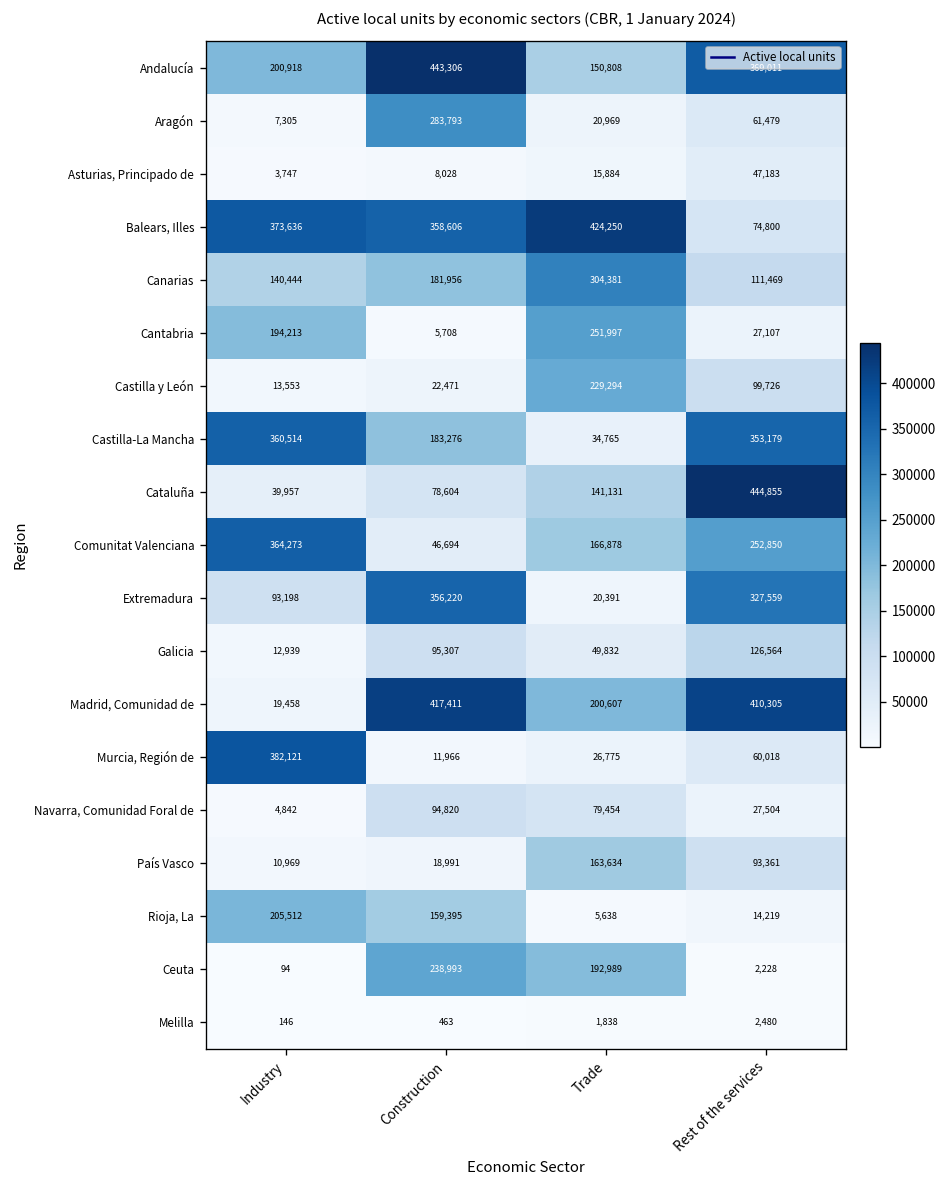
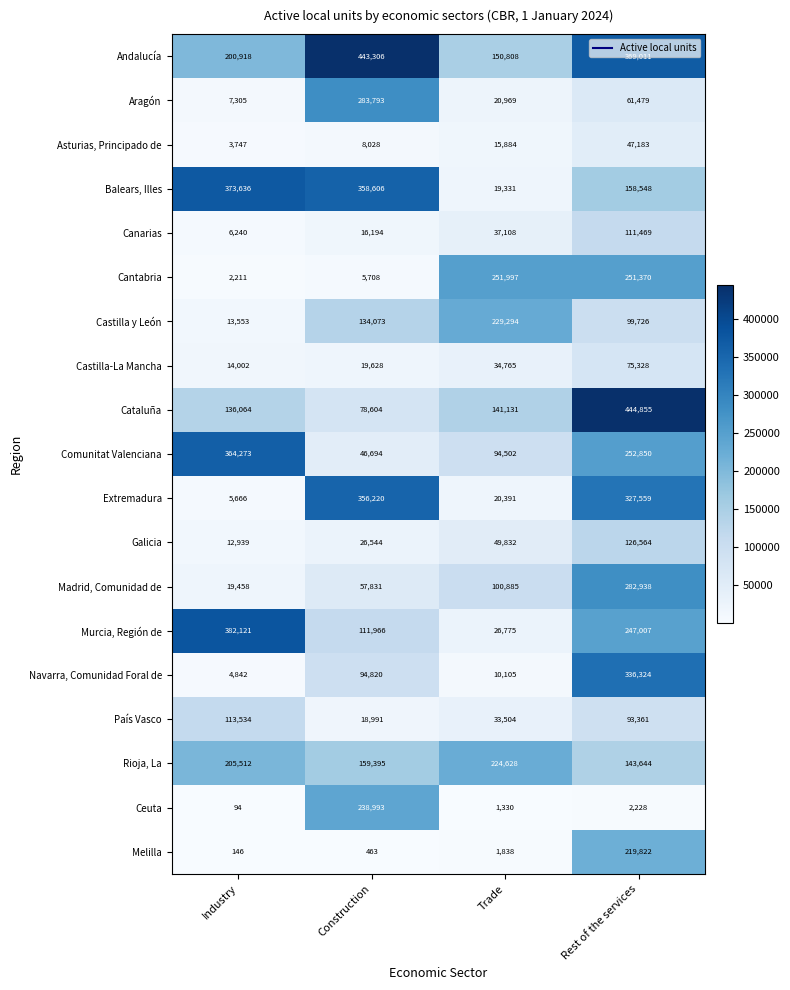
  {
    "Andalucía": {
      "Industry": "200,918",
      "Construction": "443,306",
      "Trade": "150,808"
    },
    "Aragón": {
      "Industry": "7,305",
      "Construction": "283,793",
      "Trade": "20,969",
      "Rest of the services": "61,479"
    },
    "Asturias, Principado de": {
      "Industry": "3,747",
      "Construction": "8,028",
      "Trade": "15,884",
      "Rest of the services": "47,183"
    },
    "Balears, Illes": {
      "Industry": "373,636",
      "Construction": "358,606",
-     "Trade": "424,250",
-     "Rest of the services": "74,800"
+     "Trade": "19,331",
+     "Rest of the services": "158,548"
    },
    "Canarias": {
-     "Industry": "140,444",
-     "Construction": "181,956",
-     "Trade": "304,381",
+     "Industry": "6,240",
+     "Construction": "16,194",
+     "Trade": "37,108",
      "Rest of the services": "111,469"
    },
    "Cantabria": {
-     "Industry": "194,213",
+     "Industry": "2,211",
      "Construction": "5,708",
      "Trade": "251,997",
-     "Rest of the services": "27,107"
+     "Rest of the services": "251,370"
    },
    "Castilla y León": {
      "Industry": "13,553",
-     "Construction": "22,471",
+     "Construction": "134,073",
      "Trade": "229,294",
      "Rest of the services": "99,726"
    },
    "Castilla-La Mancha": {
-     "Industry": "360,514",
-     "Construction": "183,276",
+     "Industry": "14,002",
+     "Construction": "19,628",
      "Trade": "34,765",
-     "Rest of the services": "353,179"
+     "Rest of the services": "75,328"
    },
    "Cataluña": {
-     "Industry": "39,957",
+     "Industry": "136,064",
      "Construction": "78,604",
      "Trade": "141,131",
      "Rest of the services": "444,855"
    },
    "Comunitat Valenciana": {
      "Industry": "364,273",
      "Construction": "46,694",
-     "Trade": "166,878",
+     "Trade": "94,502",
      "Rest of the services": "252,850"
    },
    "Extremadura": {
-     "Industry": "93,198",
+     "Industry": "5,666",
      "Construction": "356,220",
      "Trade": "20,391",
      "Rest of the services": "327,559"
    },
    "Galicia": {
      "Industry": "12,939",
-     "Construction": "95,307",
+     "Construction": "26,544",
      "Trade": "49,832",
      "Rest of the services": "126,564"
    },
    "Madrid, Comunidad de": {
      "Industry": "19,458",
-     "Construction": "417,411",
-     "Trade": "200,607",
-     "Rest of the services": "410,305"
+     "Construction": "57,831",
+     "Trade": "100,885",
+     "Rest of the services": "282,938"
    },
    "Murcia, Región de": {
      "Industry": "382,121",
-     "Construction": "11,966",
+     "Construction": "111,966",
      "Trade": "26,775",
-     "Rest of the services": "60,018"
+     "Rest of the services": "247,007"
    },
    "Navarra, Comunidad Foral de": {
      "Industry": "4,842",
      "Construction": "94,820",
-     "Trade": "79,454",
-     "Rest of the services": "27,504"
+     "Trade": "10,105",
+     "Rest of the services": "336,324"
    },
    "País Vasco": {
-     "Industry": "10,969",
+     "Industry": "113,534",
      "Construction": "18,991",
-     "Trade": "163,634",
+     "Trade": "33,504",
      "Rest of the services": "93,361"
    },
    "Rioja, La": {
      "Industry": "205,512",
      "Construction": "159,395",
-     "Trade": "5,638",
-     "Rest of the services": "14,219"
+     "Trade": "224,628",
+     "Rest of the services": "143,644"
    },
    "Ceuta": {
      "Industry": "94",
      "Construction": "238,993",
-     "Trade": "192,989",
+     "Trade": "1,330",
      "Rest of the services": "2,228"
    },
    "Melilla": {
      "Industry": "146",
      "Construction": "463",
      "Trade": "1,838",
-     "Rest of the services": "2,480"
+     "Rest of the services": "219,822"
    }
  }
